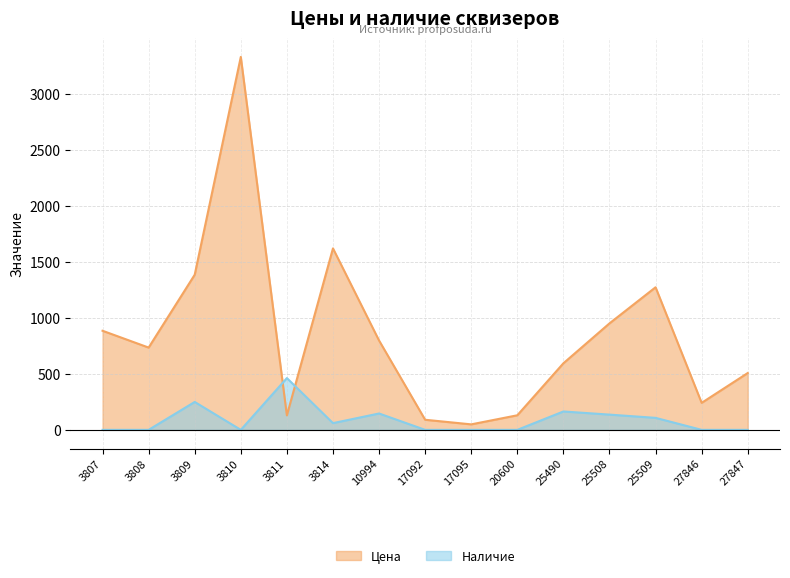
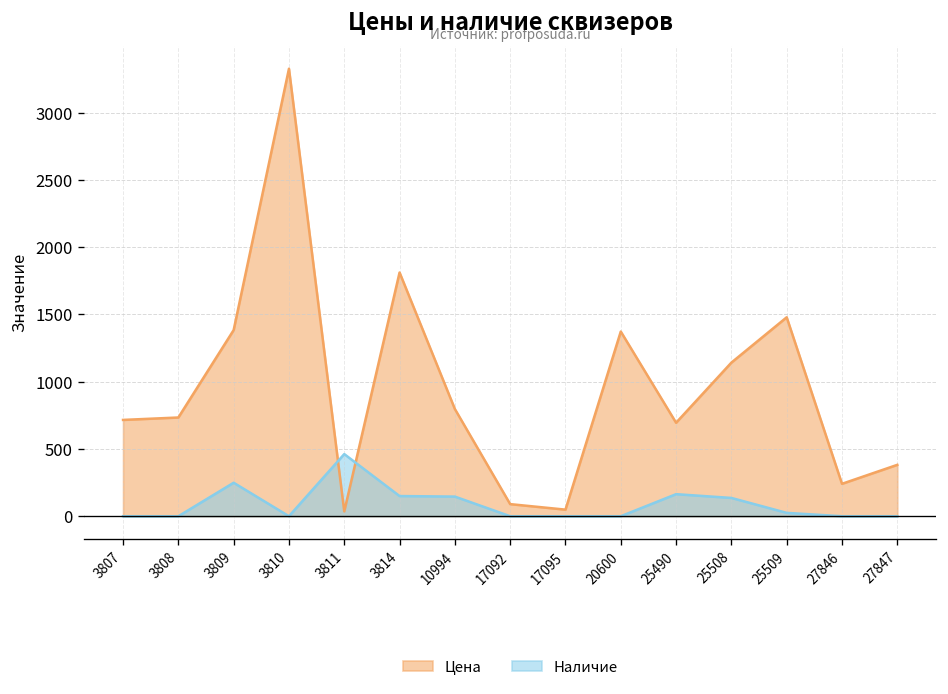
  {
    "Цена": {
-     "3807": 880,
+     "3807": 720,
      "3808": 730,
      "3809": 1380,
      "3810": 3330,
-     "3811": 130,
-     "3814": 1620,
+     "3811": 40,
+     "3814": 1810,
      "10994": 800,
      "17092": 90,
      "17095": 50,
-     "20600": 130,
-     "25490": 590,
-     "25508": 950,
-     "25509": 1270,
+     "20600": 1370,
+     "25490": 700,
+     "25508": 1140,
+     "25509": 1480,
      "27846": 240,
-     "27847": 510
+     "27847": 380
    },
    "Наличие": {
      "3807": 0,
      "3808": 0,
      "3809": 250,
      "3810": 0,
      "3811": 460,
-     "3814": 60,
+     "3814": 150,
      "10994": 150,
      "17092": 0,
      "17095": 0,
      "20600": 0,
      "25490": 160,
      "25508": 140,
-     "25509": 110,
+     "25509": 30,
      "27846": 0,
      "27847": 0
    }
  }
